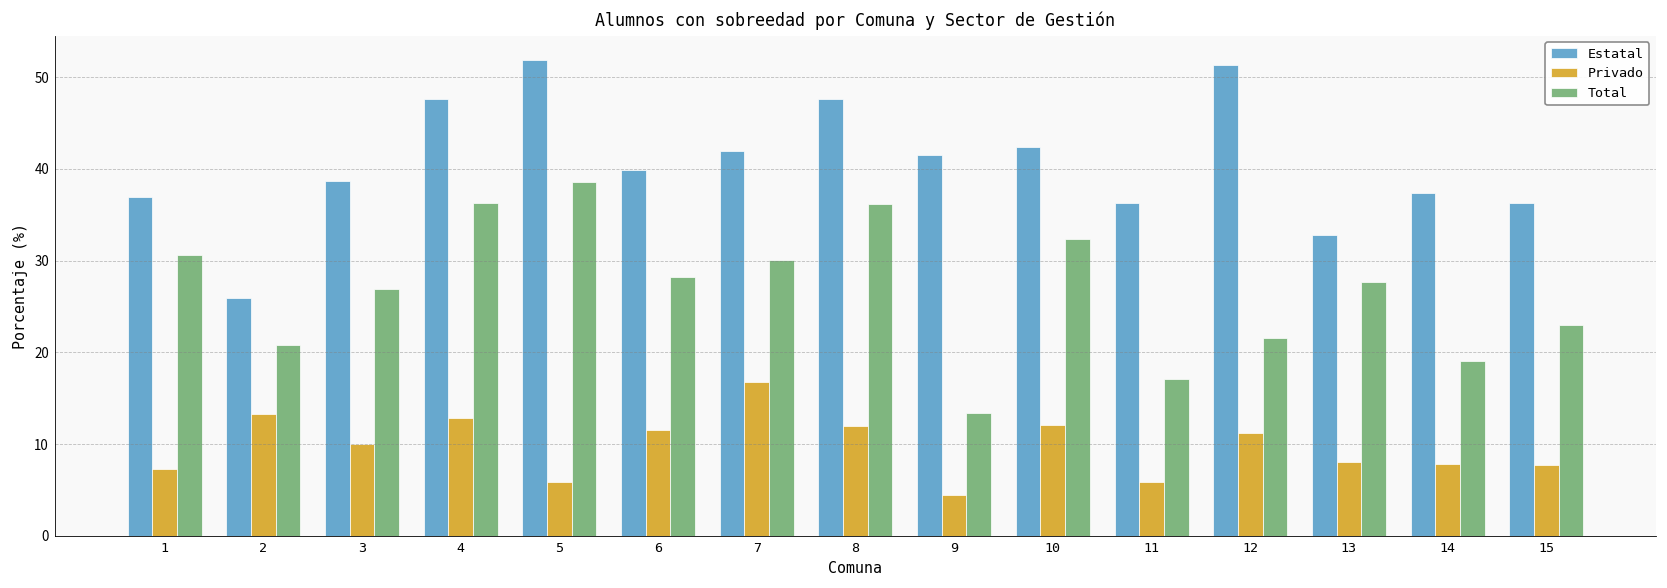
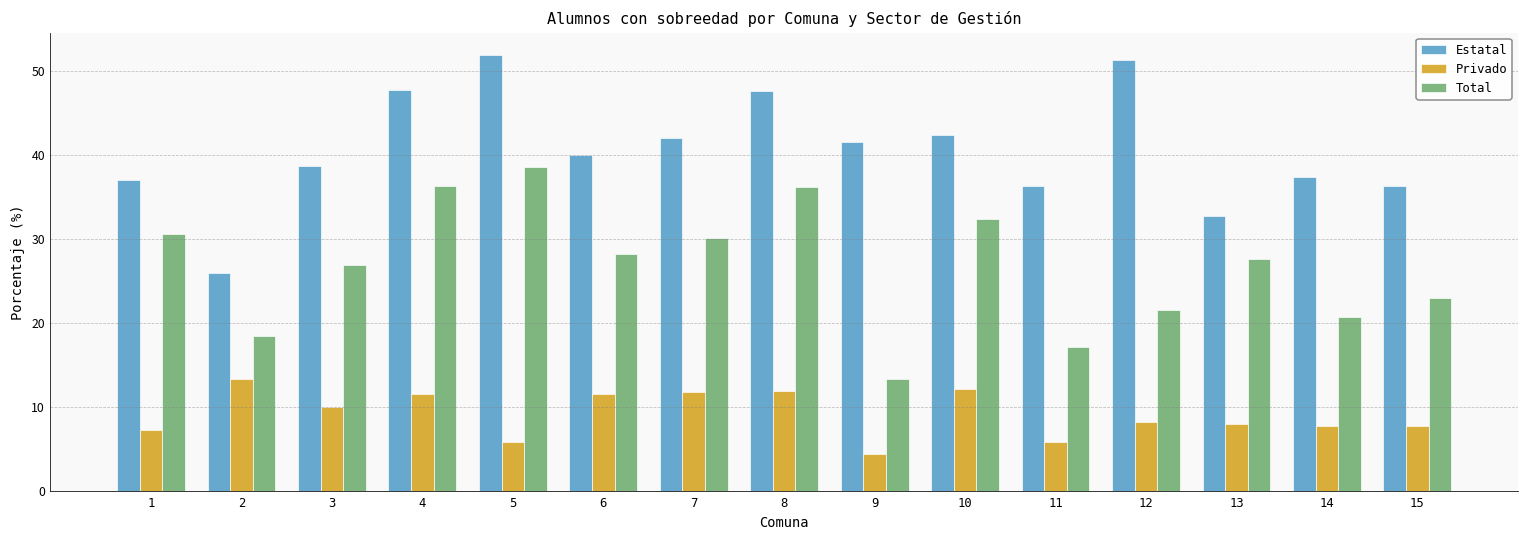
  {
    "Estatal": {
      "1": 37,
      "2": 26,
      "3": 39,
      "4": 48,
      "5": 52,
      "6": 40,
      "7": 42,
      "8": 48,
      "9": 42,
      "10": 42,
      "11": 36,
      "12": 51,
      "13": 33,
      "14": 37,
      "15": 36
    },
    "Privado": {
      "1": 7,
      "2": 13,
      "3": 10,
-     "4": 13,
+     "4": 12,
      "5": 6,
      "6": 12,
-     "7": 17,
+     "7": 12,
      "8": 12,
      "9": 4,
      "10": 12,
      "11": 6,
-     "12": 11,
+     "12": 8,
      "13": 8,
      "14": 8,
      "15": 8
    },
    "Total": {
      "1": 31,
-     "2": 21,
+     "2": 18,
      "3": 27,
      "4": 36,
      "5": 39,
      "6": 28,
      "7": 30,
      "8": 36,
      "9": 13,
      "10": 32,
      "11": 17,
      "12": 22,
      "13": 28,
-     "14": 19,
+     "14": 21,
      "15": 23
    }
  }
